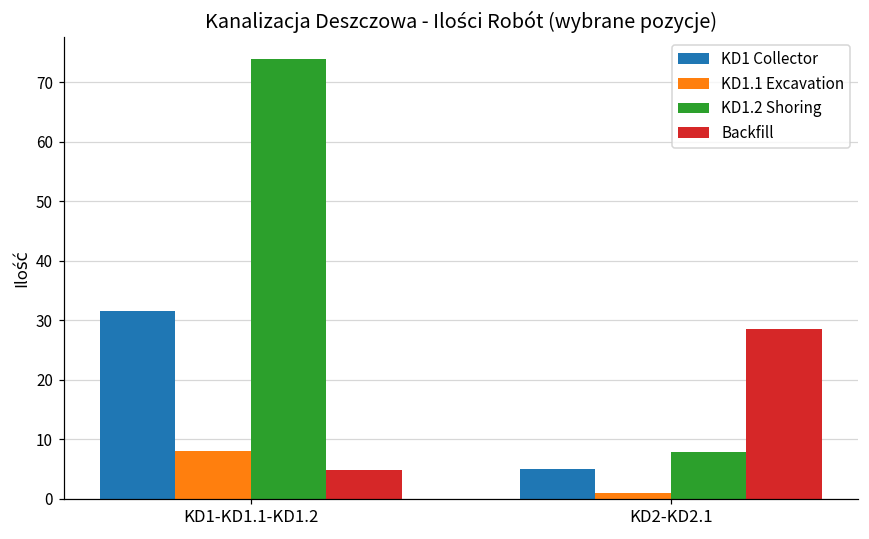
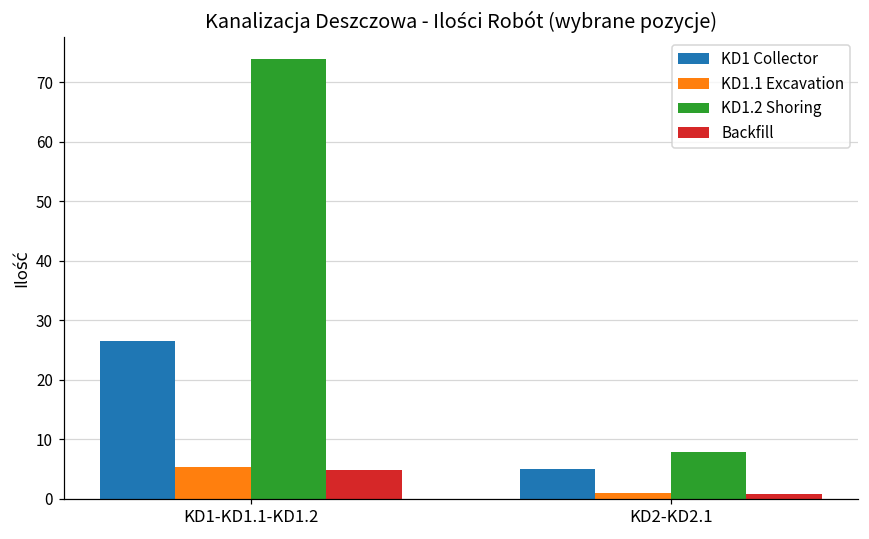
  {
    "KD1 Collector": {
-     "KD1-KD1.1-KD1.2": 32,
+     "KD1-KD1.1-KD1.2": 26,
      "KD2-KD2.1": 5
    },
    "KD1.1 Excavation": {
-     "KD1-KD1.1-KD1.2": 8,
+     "KD1-KD1.1-KD1.2": 5,
      "KD2-KD2.1": 1
    },
    "KD1.2 Shoring": {
      "KD1-KD1.1-KD1.2": 74,
      "KD2-KD2.1": 8
    },
    "Backfill": {
      "KD1-KD1.1-KD1.2": 5,
-     "KD2-KD2.1": 29
+     "KD2-KD2.1": 1
    }
  }
